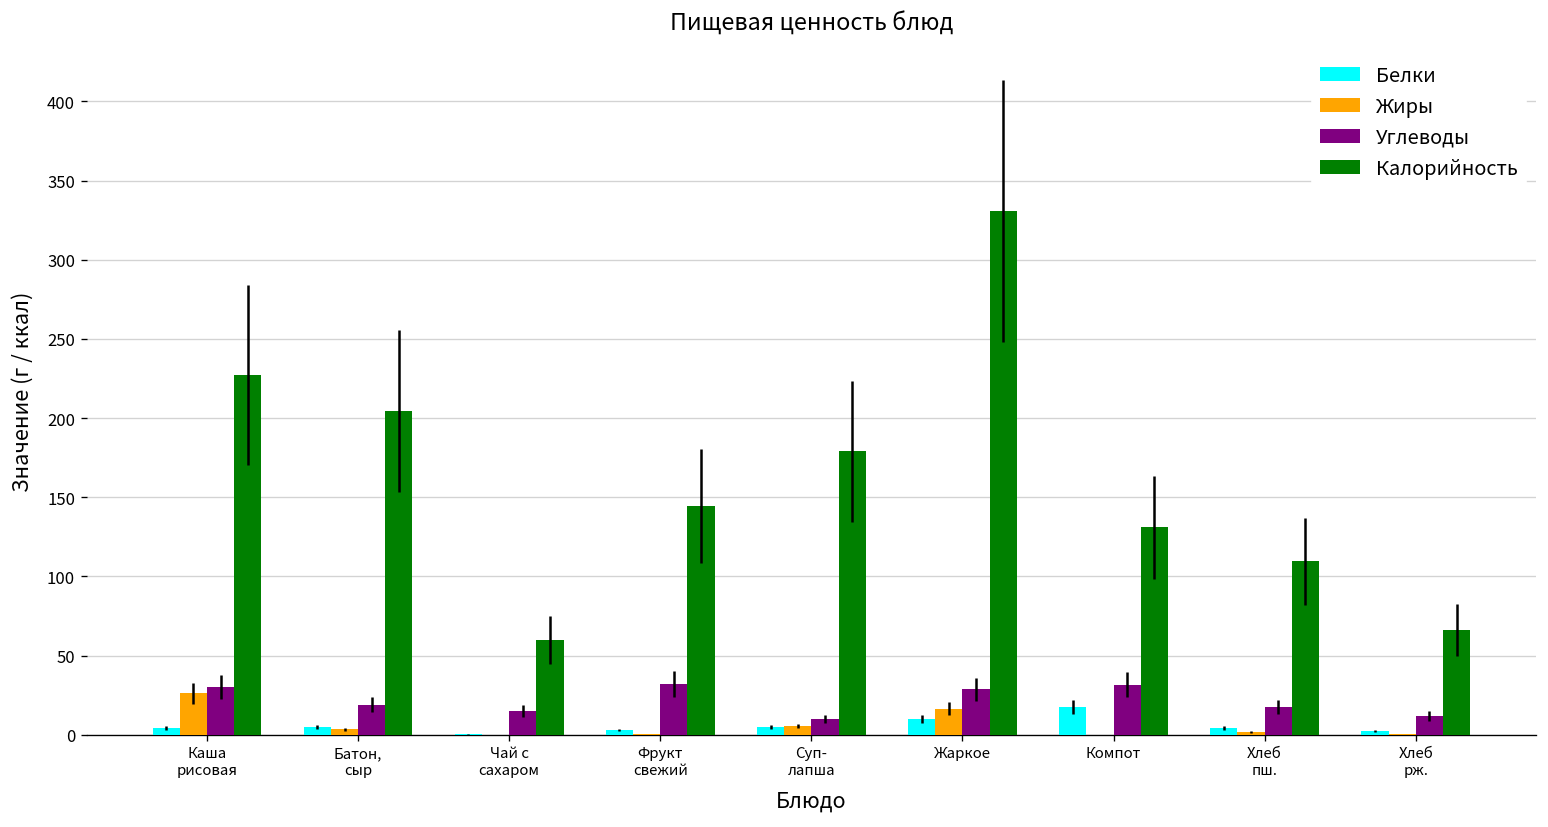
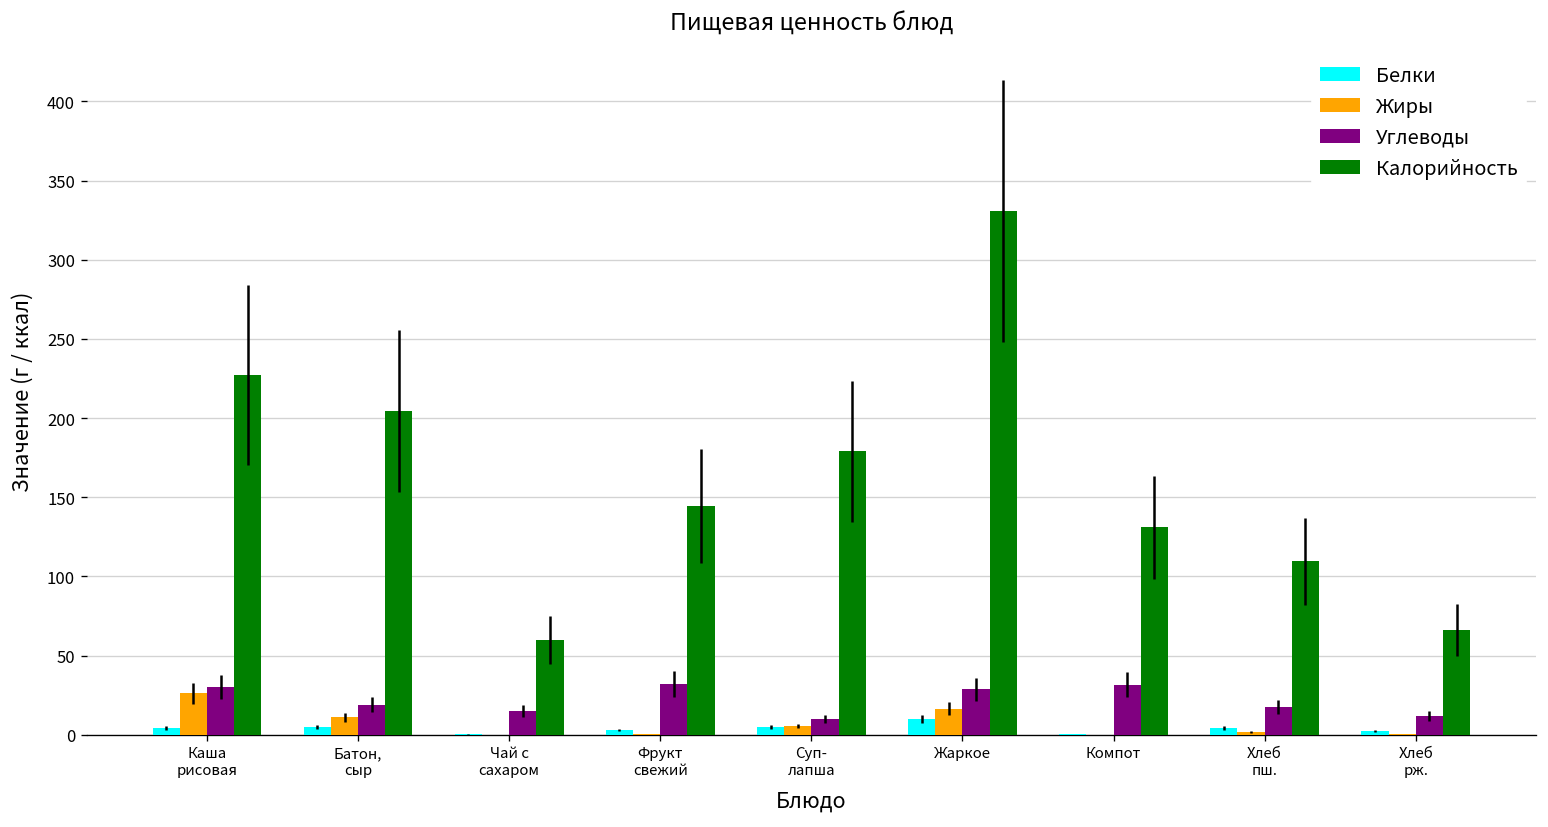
  {
    "Белки": {
      "Каша рисовая": 4,
      "Батон, сыр": 5,
      "Фрукт свежий": 3,
      "Суп- лапша": 5,
      "Жаркое": 10,
-     "Компот": 18,
+     "Компот": 1,
      "Хлеб пш.": 4,
      "Хлеб рж.": 2
    },
    "Жиры": {
      "Каша рисовая": 26,
-     "Батон, сыр": 3,
+     "Батон, сыр": 11,
      "Суп- лапша": 6,
      "Жаркое": 16
    },
    "Углеводы": {
      "Каша рисовая": 30,
      "Батон, сыр": 19,
      "Чай с сахаром": 15,
      "Фрукт свежий": 32,
      "Суп- лапша": 10,
      "Жаркое": 29,
      "Компот": 32,
      "Хлеб пш.": 18,
      "Хлеб рж.": 12
    },
    "Калорийность": {
      "Каша рисовая": 227,
      "Батон, сыр": 205,
      "Чай с сахаром": 60,
      "Фрукт свежий": 145,
      "Суп- лапша": 179,
      "Жаркое": 331,
      "Компот": 131,
      "Хлеб пш.": 110,
      "Хлеб рж.": 66
    }
  }
